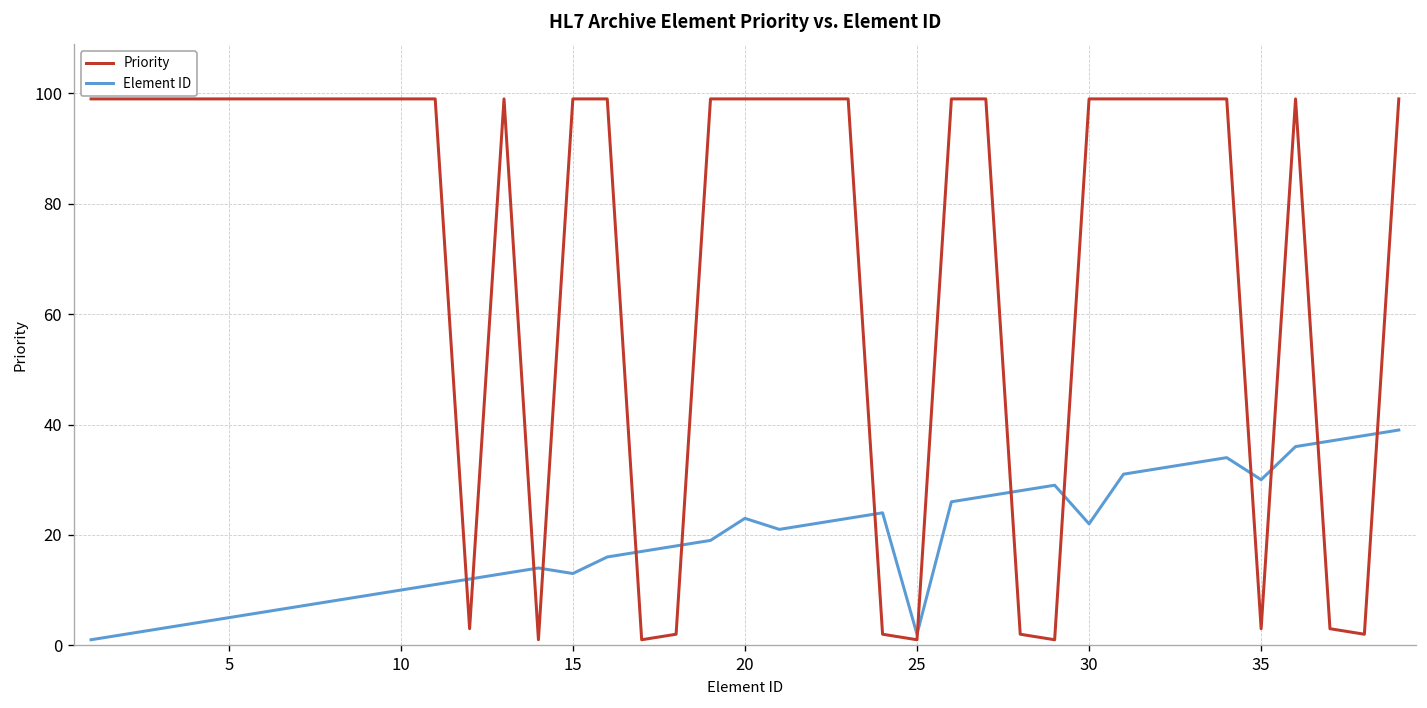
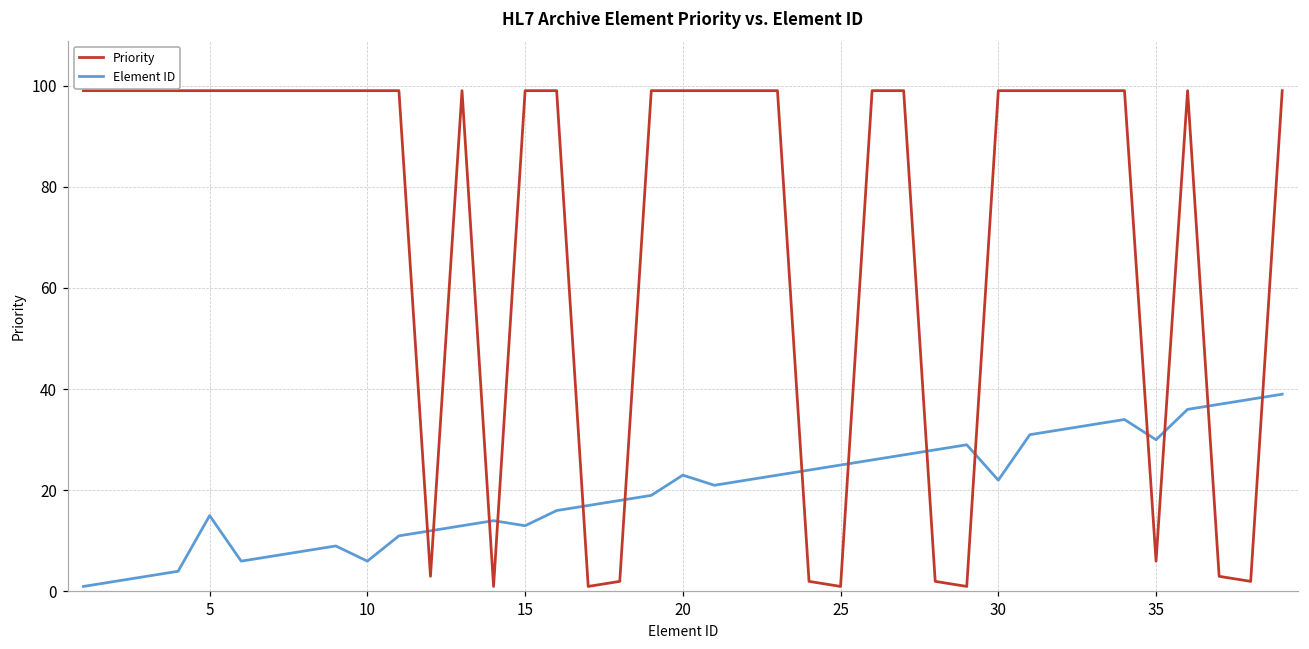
  {
    "Priority": {
      "5": 99,
      "10": 99,
      "15": 99,
      "20": 99,
      "25": 1,
      "30": 99,
-     "35": 3
+     "35": 6
    },
    "Element ID": {
-     "5": 5,
-     "10": 10,
+     "5": 15,
+     "10": 6,
      "15": 13,
      "20": 23,
-     "25": 2,
+     "25": 25,
      "30": 22,
      "35": 30
    }
  }
